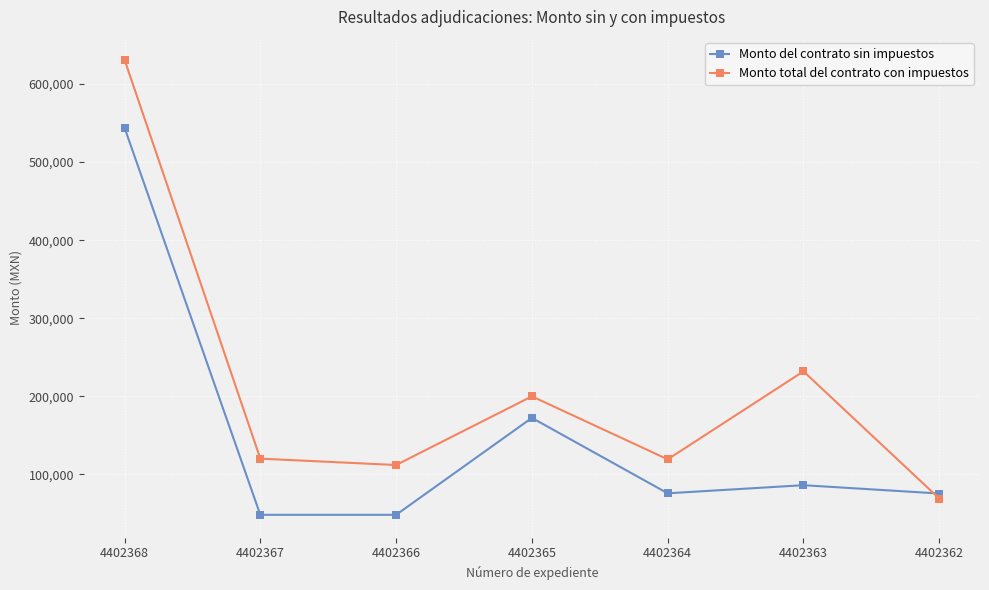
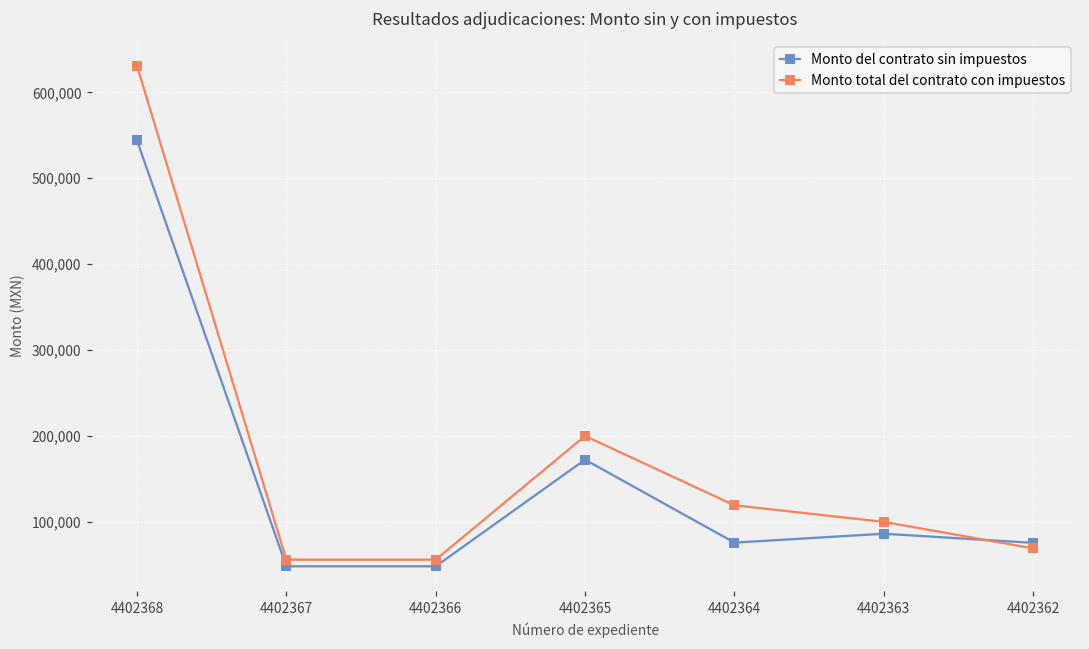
  {
    "Monto del contrato sin impuestos": {
      "4402368": "540,000",
      "4402367": "50,000",
      "4402366": "50,000",
      "4402365": "170,000",
      "4402364": "80,000",
      "4402363": "90,000",
      "4402362": "80,000"
    },
    "Monto total del contrato con impuestos": {
      "4402368": "630,000",
-     "4402367": "120,000",
-     "4402366": "110,000",
+     "4402367": "60,000",
+     "4402366": "60,000",
      "4402365": "200,000",
      "4402364": "120,000",
-     "4402363": "230,000",
+     "4402363": "100,000",
      "4402362": "70,000"
    }
  }
